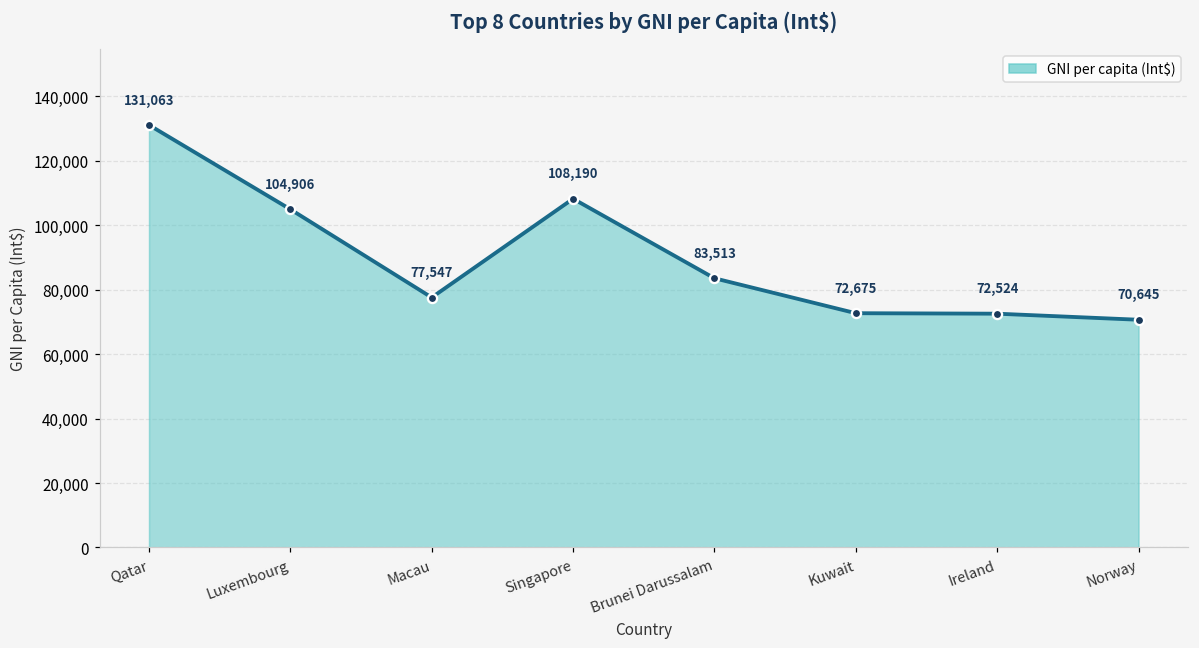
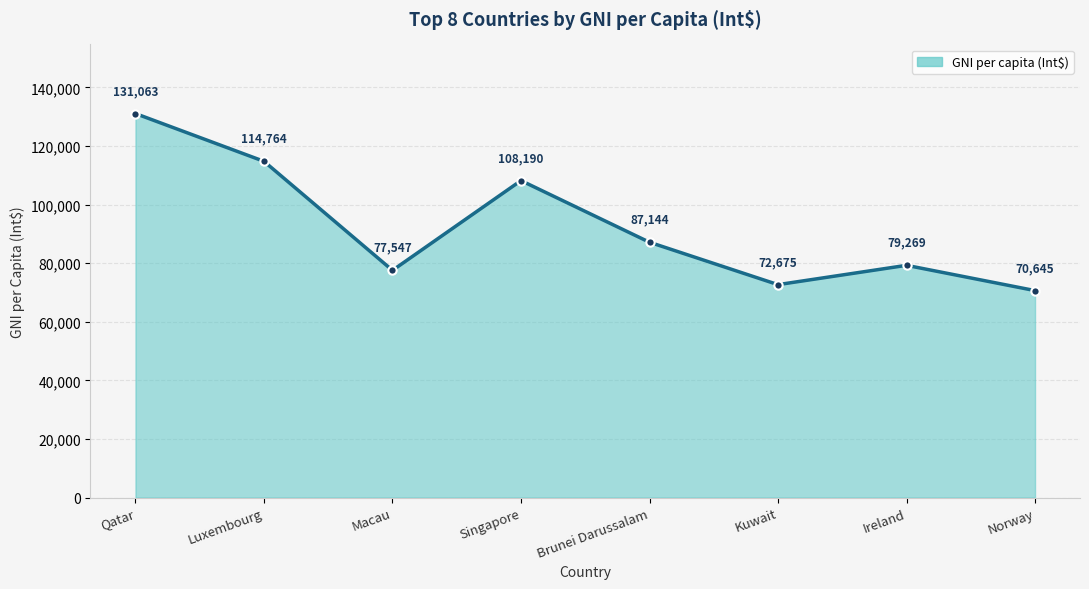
  {
    "Qatar": "131,063",
-   "Luxembourg": "104,906",
+   "Luxembourg": "114,764",
    "Macau": "77,547",
    "Singapore": "108,190",
-   "Brunei Darussalam": "83,513",
+   "Brunei Darussalam": "87,144",
    "Kuwait": "72,675",
-   "Ireland": "72,524",
+   "Ireland": "79,269",
    "Norway": "70,645"
  }
